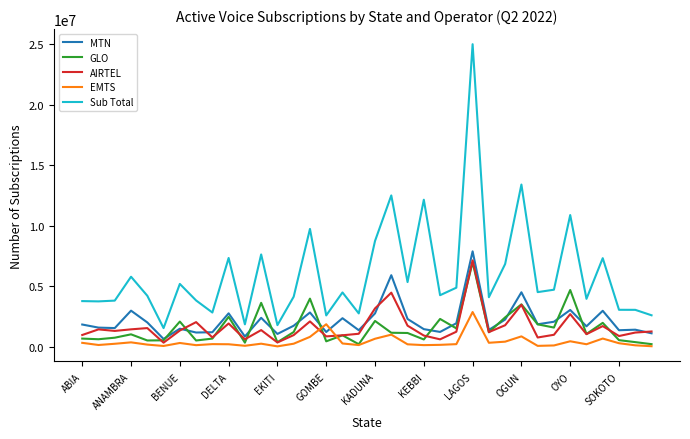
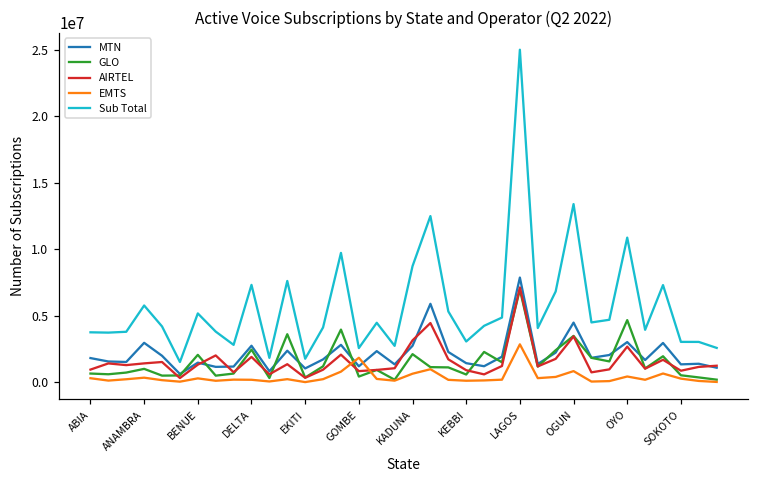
  {
    "MTN": {
      "ABIA": 1800000,
      "ANAMBRA": 3000000,
      "DELTA": 2800000,
      "EKITI": 1000000,
      "GOMBE": 1200000,
      "KADUNA": 2700000,
      "KEBBI": 1400000,
      "LAGOS": 7900000,
      "OGUN": 4500000,
      "OYO": 3000000,
      "SOKOTO": 1400000
    },
    "GLO": {
      "ABIA": 700000,
      "ANAMBRA": 1000000,
      "BENUE": 2100000,
      "DELTA": 2500000,
      "GOMBE": 400000,
      "KADUNA": 2100000,
      "KEBBI": 600000,
      "OYO": 4700000,
      "SOKOTO": 500000
    },
    "AIRTEL": {
      "ABIA": 1000000,
      "ANAMBRA": 1400000,
      "DELTA": 1900000,
      "GOMBE": 800000,
      "KADUNA": 3200000,
      "KEBBI": 900000,
      "OYO": 2700000,
      "SOKOTO": 900000
    },
    "EMTS": {
      "ABIA": 300000,
      "ANAMBRA": 400000,
      "BENUE": 300000,
      "DELTA": 200000,
      "EKITI": 0,
      "GOMBE": 1800000,
      "KADUNA": 700000,
      "KEBBI": 100000,
      "LAGOS": 2900000,
      "OGUN": 800000,
      "OYO": 400000,
      "SOKOTO": 300000
    },
    "Sub Total": {
      "ABIA": 3800000,
      "ANAMBRA": 5800000,
      "BENUE": 5200000,
      "DELTA": 7300000,
      "EKITI": 1800000,
      "GOMBE": 2600000,
      "KADUNA": 8700000,
-     "KEBBI": 12100000,
+     "KEBBI": 3100000,
      "LAGOS": 25000000,
      "OGUN": 13400000,
      "OYO": 10900000,
      "SOKOTO": 3000000
    }
  }
